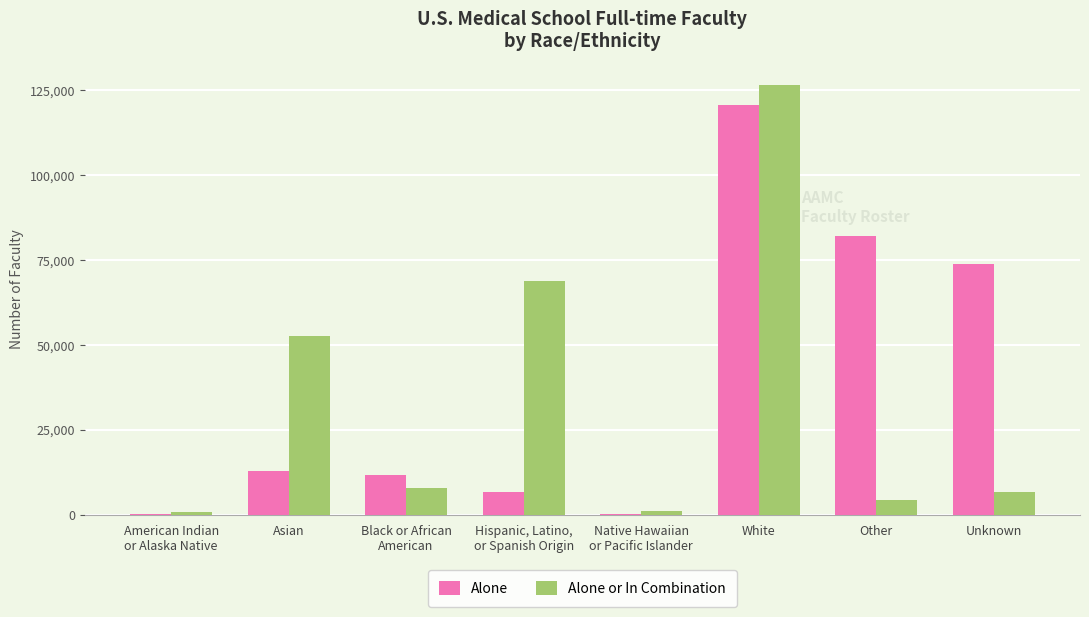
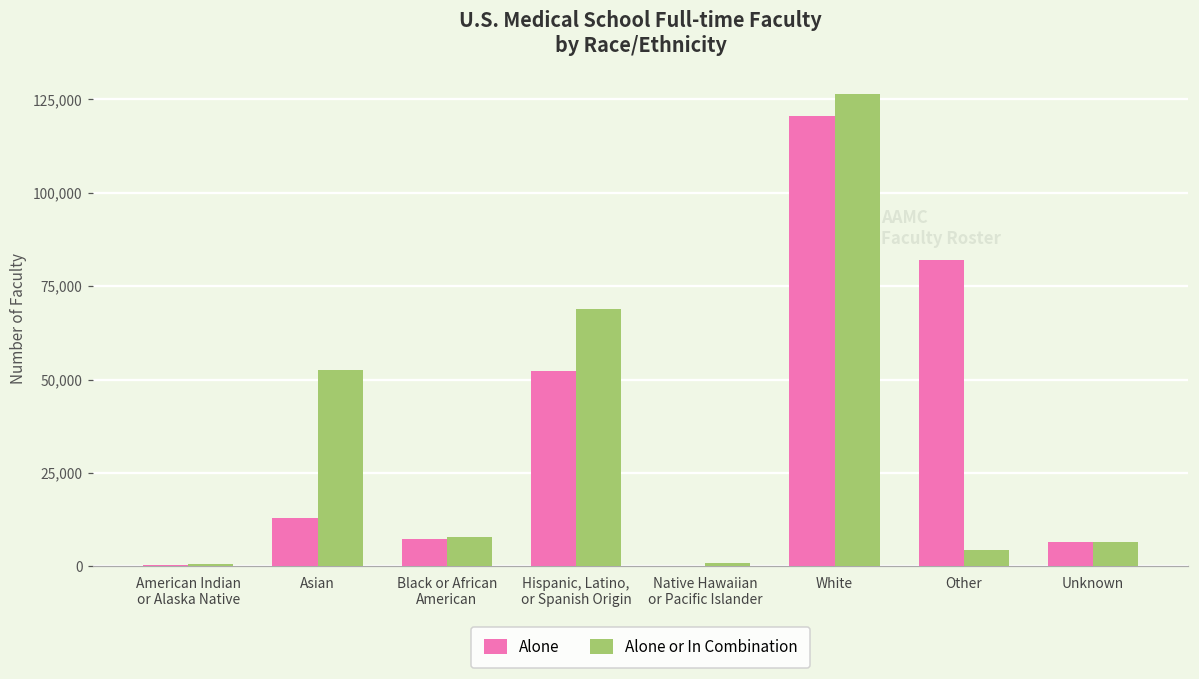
  {
    "Alone": {
      "Asian": "13,000",
-     "Black or African American": "12,000",
-     "Hispanic, Latino, or Spanish Origin": "7,000",
+     "Black or African American": "7,000",
+     "Hispanic, Latino, or Spanish Origin": "52,000",
      "White": "121,000",
      "Other": "82,000",
-     "Unknown": "74,000"
+     "Unknown": "7,000"
    },
    "Alone or In Combination": {
      "Asian": "53,000",
      "Black or African American": "8,000",
      "Hispanic, Latino, or Spanish Origin": "69,000",
      "Native Hawaiian or Pacific Islander": "1,000",
      "White": "127,000",
      "Other": "4,000",
      "Unknown": "7,000"
    }
  }
